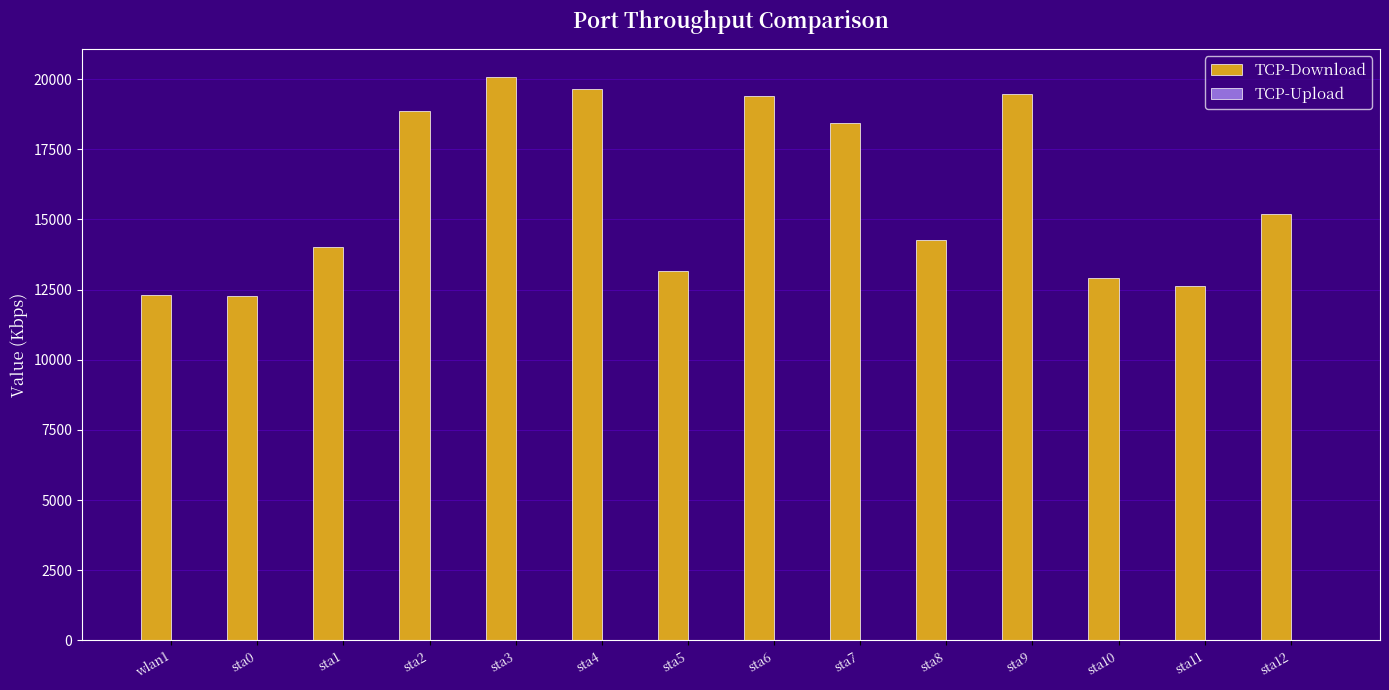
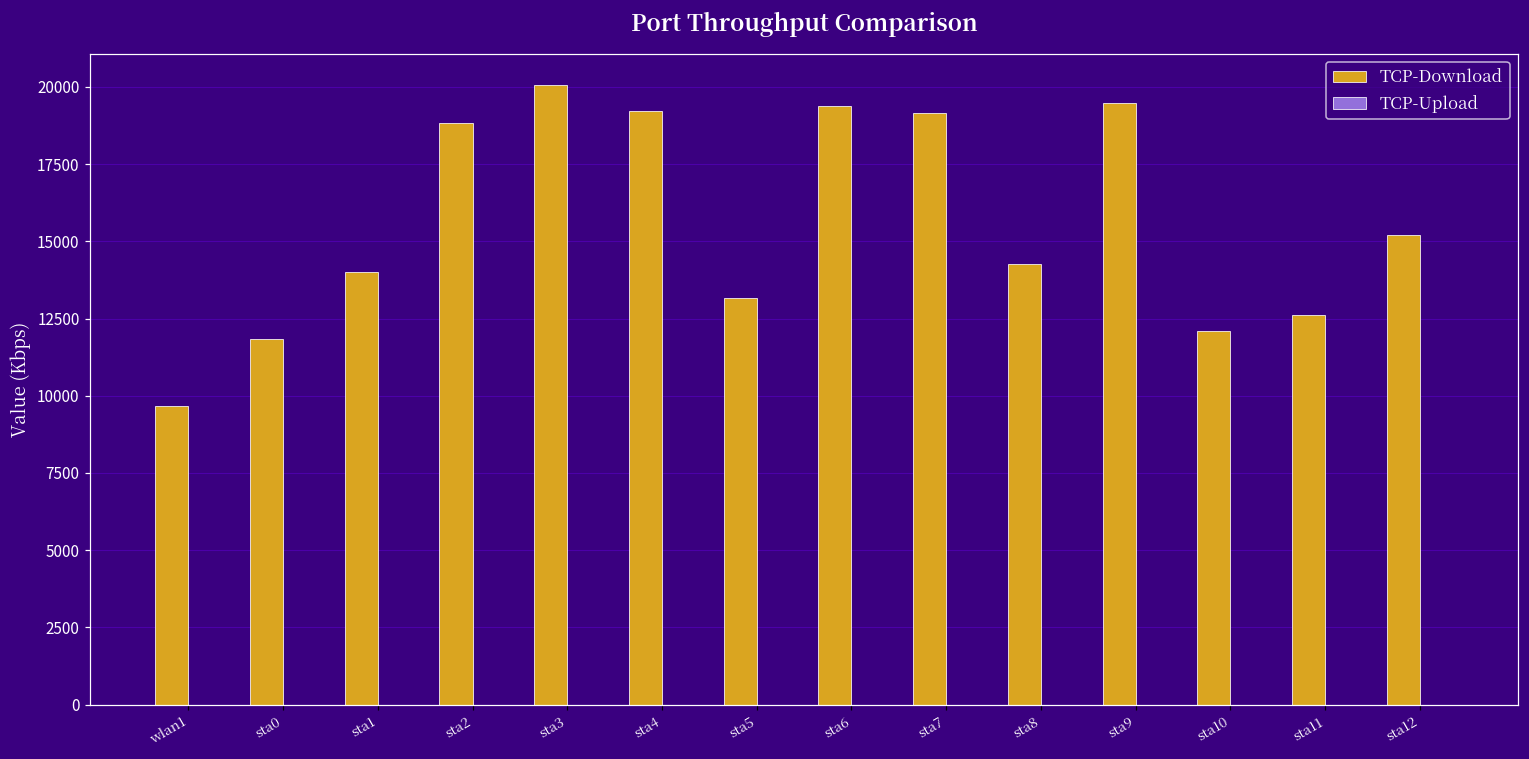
  {
    "TCP-Download": {
-     "wlan1": 12300,
-     "sta0": 12300,
+     "wlan1": 9700,
+     "sta0": 11800,
      "sta1": 14000,
      "sta2": 18800,
      "sta3": 20100,
-     "sta4": 19700,
+     "sta4": 19200,
      "sta5": 13200,
      "sta6": 19400,
-     "sta7": 18400,
+     "sta7": 19200,
      "sta8": 14300,
      "sta9": 19500,
-     "sta10": 12900,
+     "sta10": 12100,
      "sta11": 12600,
      "sta12": 15200
    },
    "TCP-Upload": {
      "wlan1": 0,
      "sta0": 0,
      "sta1": 0,
      "sta2": 0,
      "sta3": 0,
      "sta4": 0,
      "sta5": 0,
      "sta6": 0,
      "sta7": 0,
      "sta8": 0,
      "sta9": 0,
      "sta10": 0,
      "sta11": 0,
      "sta12": 0
    }
  }
